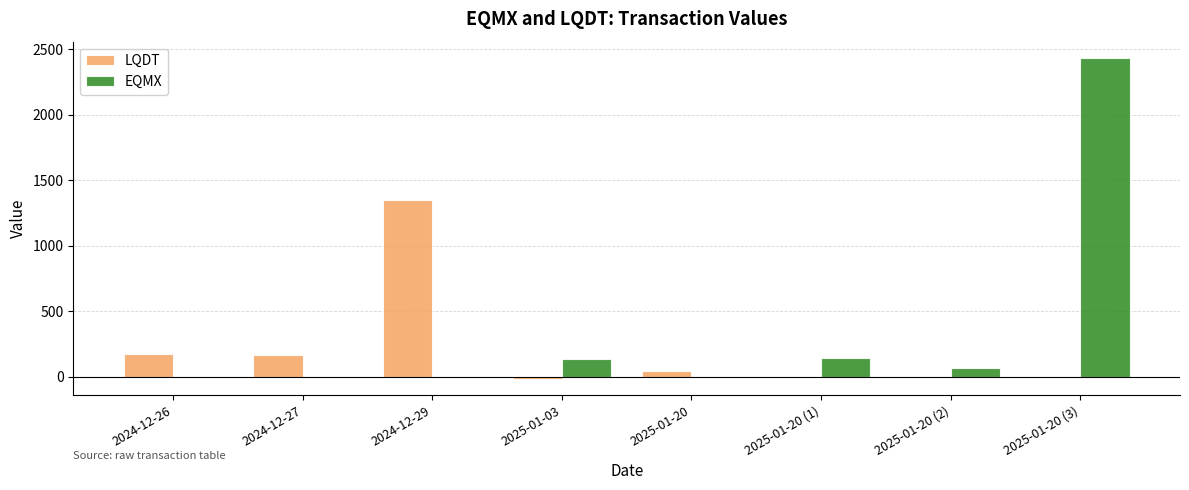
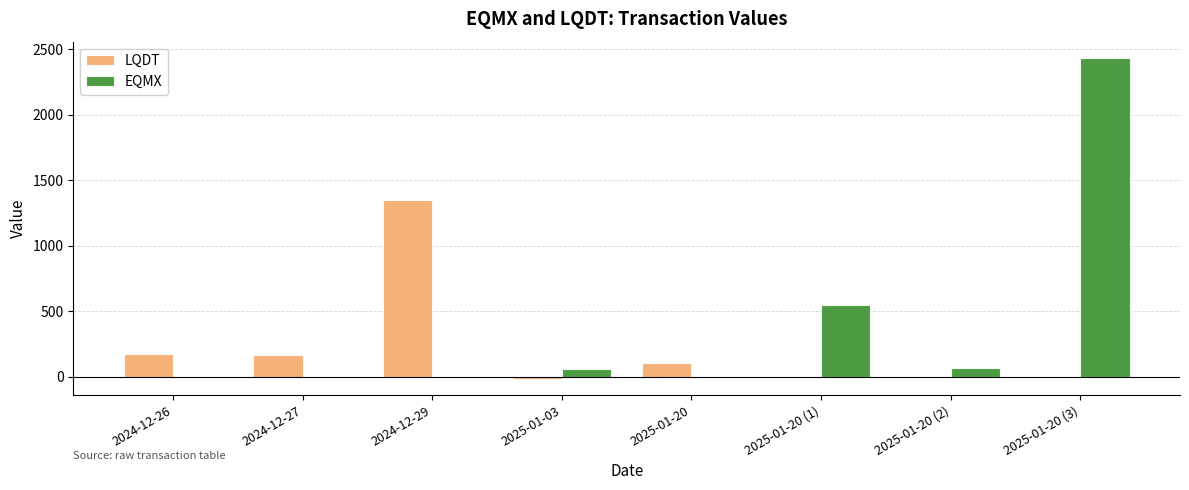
  {
    "LQDT": {
      "2024-12-26": 180,
      "2024-12-27": 170,
      "2024-12-29": 1350,
-     "2025-01-20": 40,
+     "2025-01-20": 100,
      "2025-01-20 (1)": 0,
      "2025-01-20 (2)": 0,
      "2025-01-20 (3)": 0
    },
    "EQMX": {
      "2024-12-26": 0,
      "2024-12-27": 0,
      "2024-12-29": 0,
-     "2025-01-03": 140,
+     "2025-01-03": 60,
      "2025-01-20": 0,
-     "2025-01-20 (1)": 140,
+     "2025-01-20 (1)": 550,
      "2025-01-20 (2)": 60,
      "2025-01-20 (3)": 2430
    }
  }
